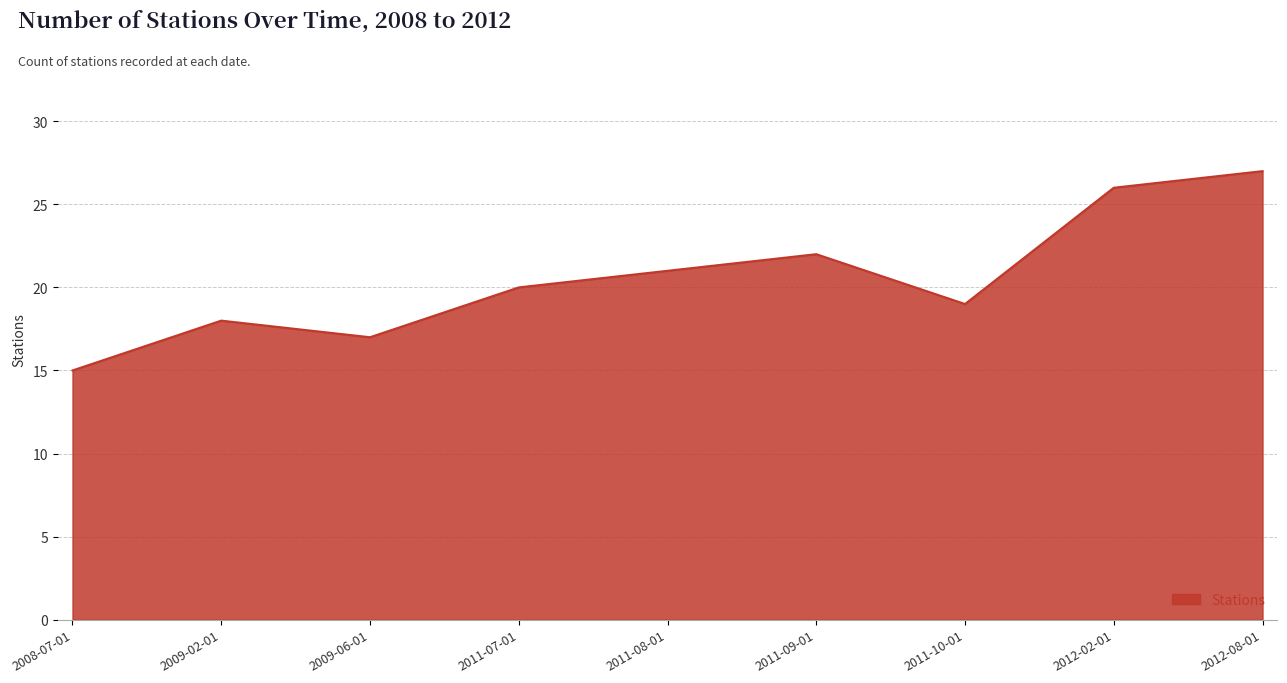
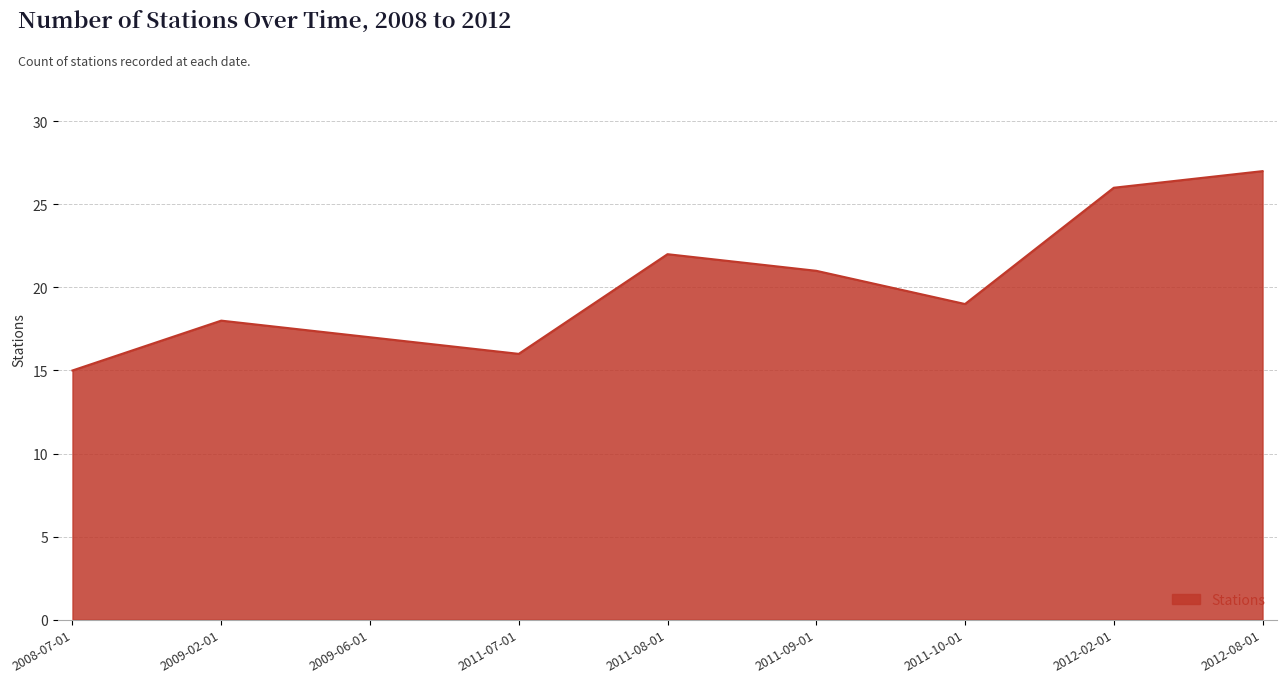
  {
    "2008-07-01": 15,
    "2009-02-01": 18,
    "2009-06-01": 17,
-   "2011-07-01": 20,
-   "2011-08-01": 21,
-   "2011-09-01": 22,
+   "2011-07-01": 16,
+   "2011-08-01": 22,
+   "2011-09-01": 21,
    "2011-10-01": 19,
    "2012-02-01": 26,
    "2012-08-01": 27
  }
